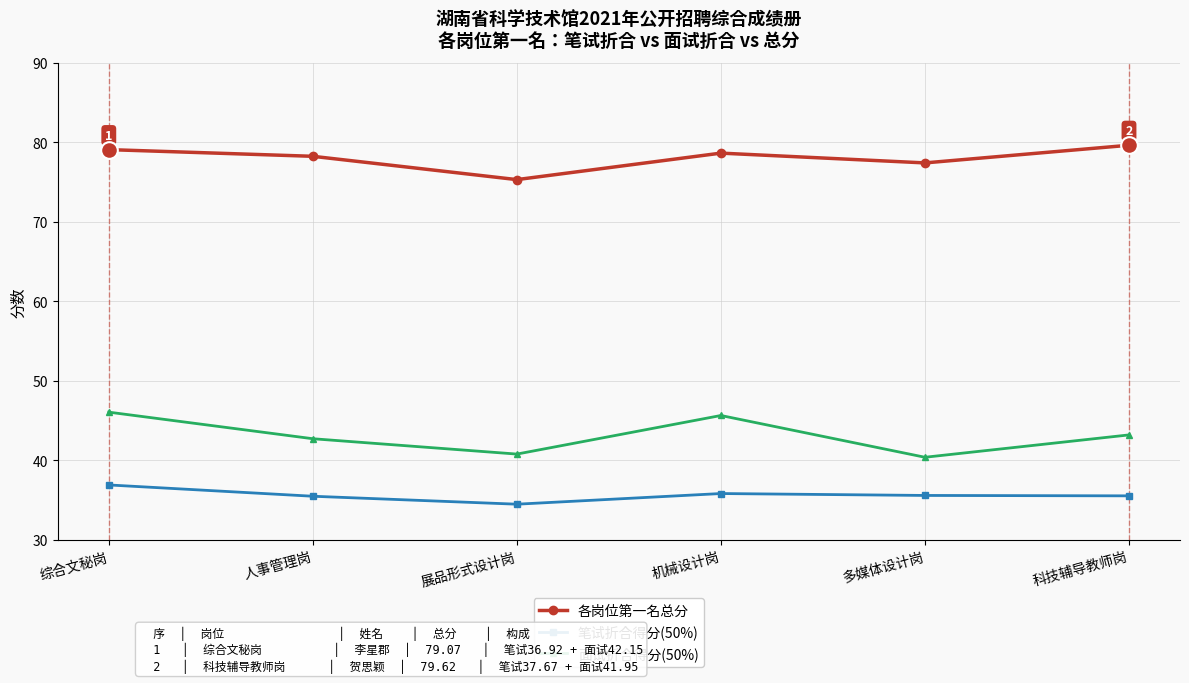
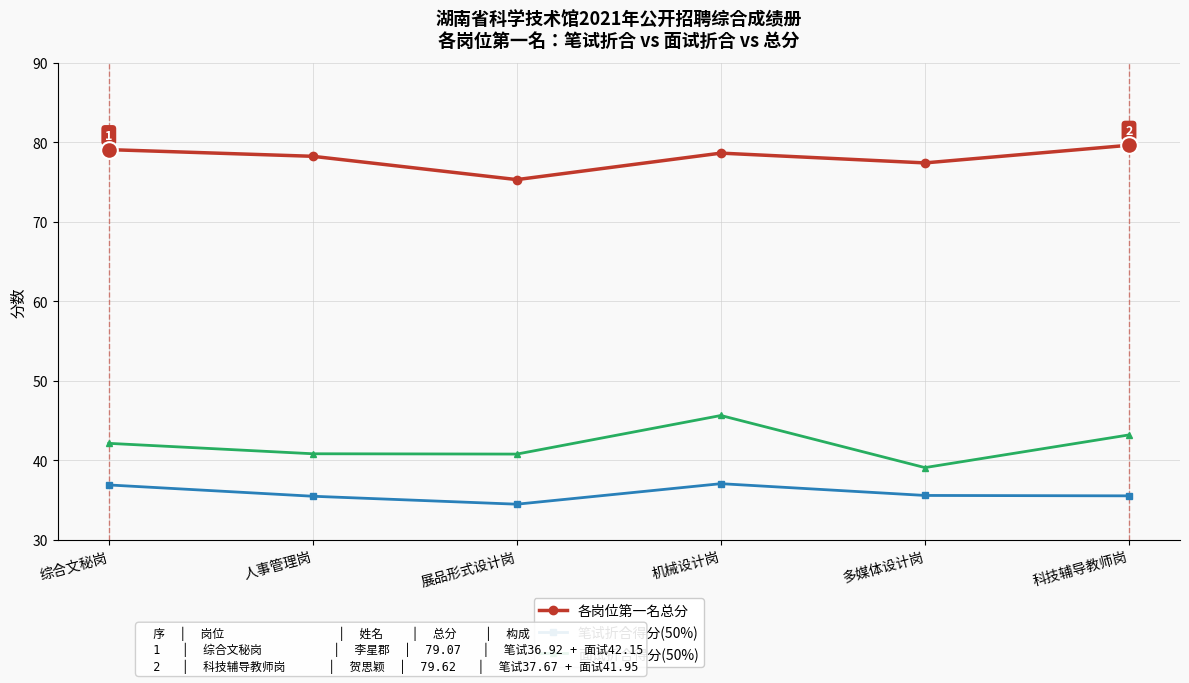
  {
    "笔试折合得分(50%)": {
      "综合文秘岗": 37,
      "人事管理岗": 36,
      "展品形式设计岗": 35,
-     "机械设计岗": 36,
+     "机械设计岗": 37,
      "多媒体设计岗": 36,
      "科技辅导教师岗": 36
    },
    "面试折合得分(50%)": {
-     "综合文秘岗": 46,
-     "人事管理岗": 43,
+     "综合文秘岗": 42,
+     "人事管理岗": 41,
      "展品形式设计岗": 41,
      "机械设计岗": 46,
-     "多媒体设计岗": 40,
+     "多媒体设计岗": 39,
      "科技辅导教师岗": 43
    }
  }
